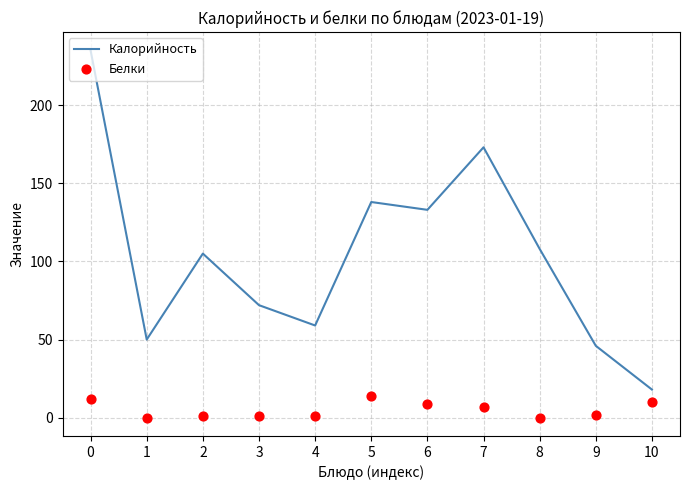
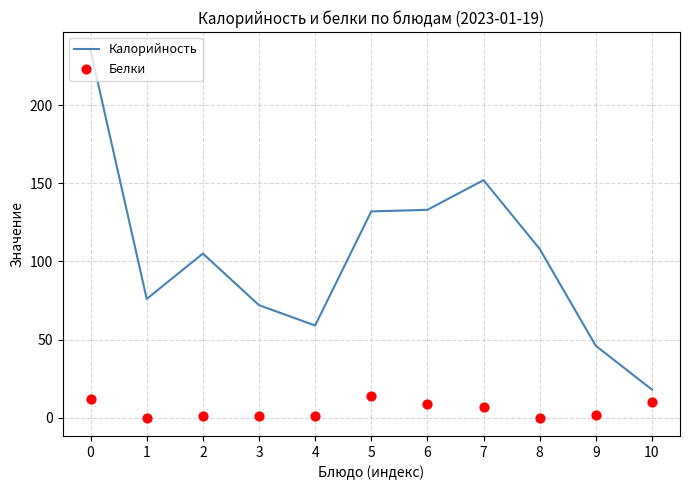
  {
    "Калорийность": {
-     "1": 50,
+     "1": 76,
      "2": 105,
      "3": 72,
      "4": 59,
-     "5": 138,
+     "5": 132,
      "6": 133,
-     "7": 173,
+     "7": 152,
      "8": 108,
      "9": 46,
      "10": 18
    }
  }
